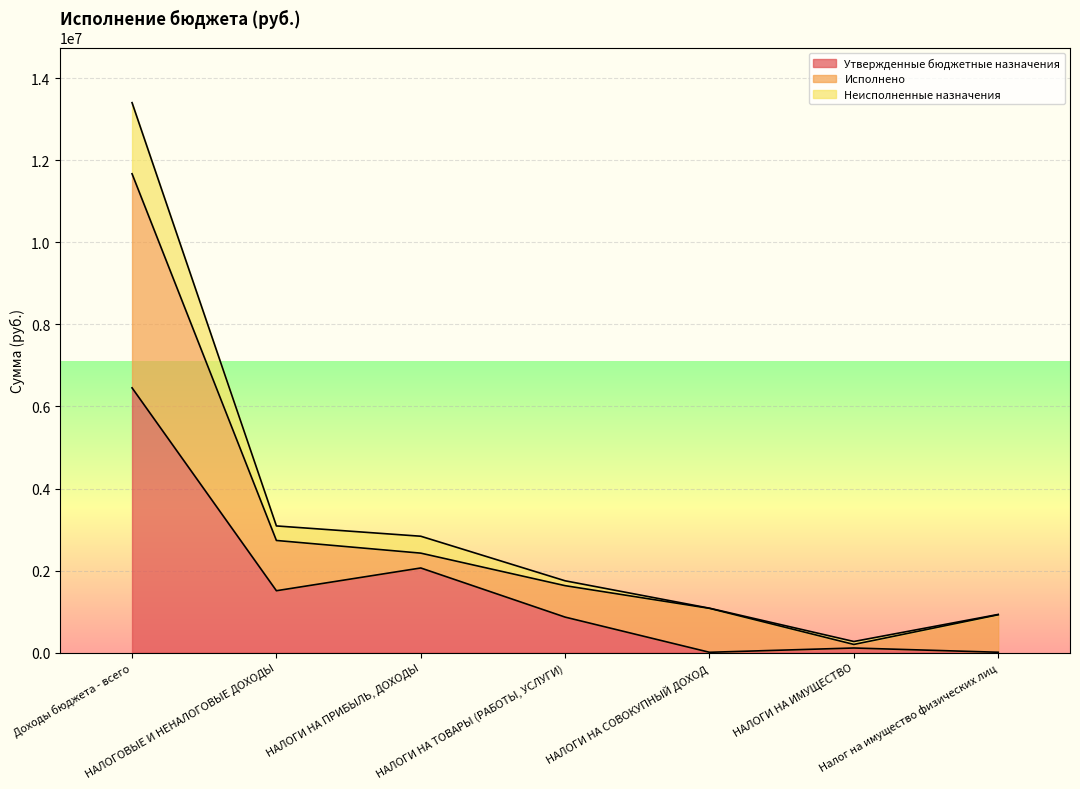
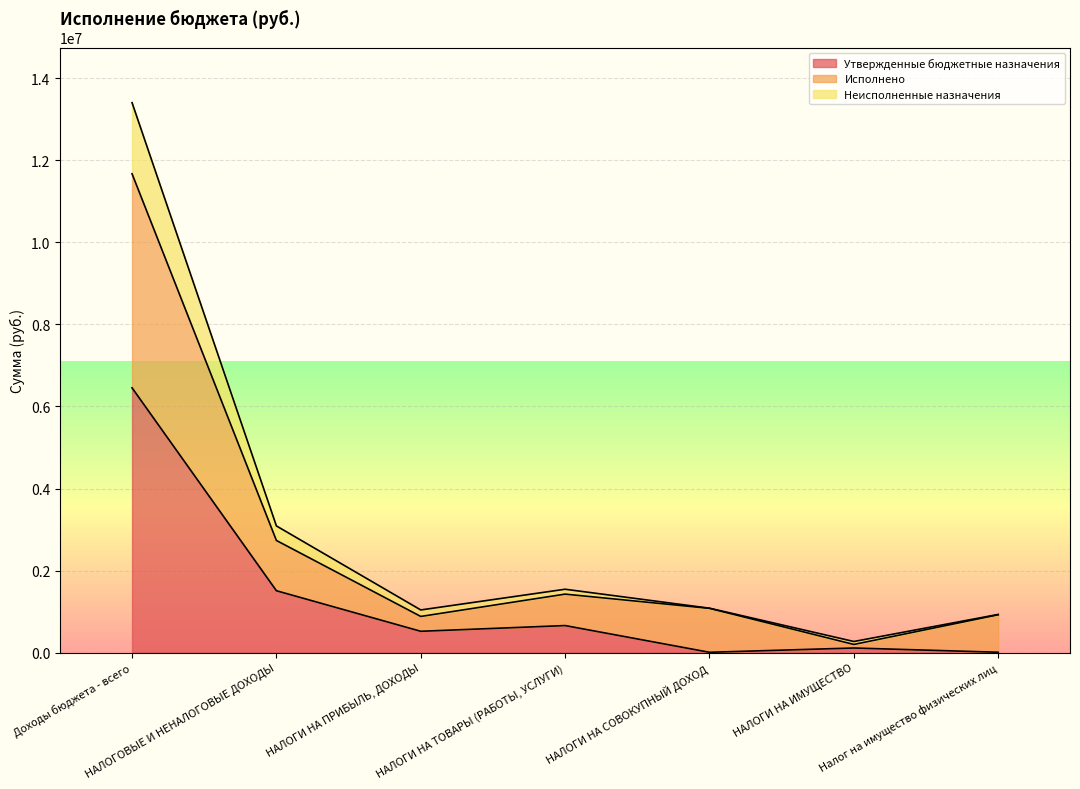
  {
    "Утвержденные бюджетные назначения": {
      "Доходы бюджета - всего": 6500000,
      "НАЛОГОВЫЕ И НЕНАЛОГОВЫЕ ДОХОДЫ": 1500000,
-     "НАЛОГИ НА ПРИБЫЛЬ, ДОХОДЫ": 2100000,
-     "НАЛОГИ НА ТОВАРЫ (РАБОТЫ, УСЛУГИ)": 900000,
+     "НАЛОГИ НА ПРИБЫЛЬ, ДОХОДЫ": 500000,
+     "НАЛОГИ НА ТОВАРЫ (РАБОТЫ, УСЛУГИ)": 700000,
      "НАЛОГИ НА СОВОКУПНЫЙ ДОХОД": 0,
      "НАЛОГИ НА ИМУЩЕСТВО": 100000,
      "Налог на имущество физических лиц": 0
    },
    "Исполнено": {
      "Доходы бюджета - всего": 5200000,
      "НАЛОГОВЫЕ И НЕНАЛОГОВЫЕ ДОХОДЫ": 1200000,
      "НАЛОГИ НА ПРИБЫЛЬ, ДОХОДЫ": 400000,
      "НАЛОГИ НА ТОВАРЫ (РАБОТЫ, УСЛУГИ)": 800000,
      "НАЛОГИ НА ИМУЩЕСТВО": 100000
    },
    "Неисполненные назначения": {
      "Доходы бюджета - всего": 1700000,
      "НАЛОГОВЫЕ И НЕНАЛОГОВЫЕ ДОХОДЫ": 400000,
-     "НАЛОГИ НА ПРИБЫЛЬ, ДОХОДЫ": 400000,
+     "НАЛОГИ НА ПРИБЫЛЬ, ДОХОДЫ": 200000,
      "НАЛОГИ НА ТОВАРЫ (РАБОТЫ, УСЛУГИ)": 100000,
      "НАЛОГИ НА ИМУЩЕСТВО": 100000
    }
  }
